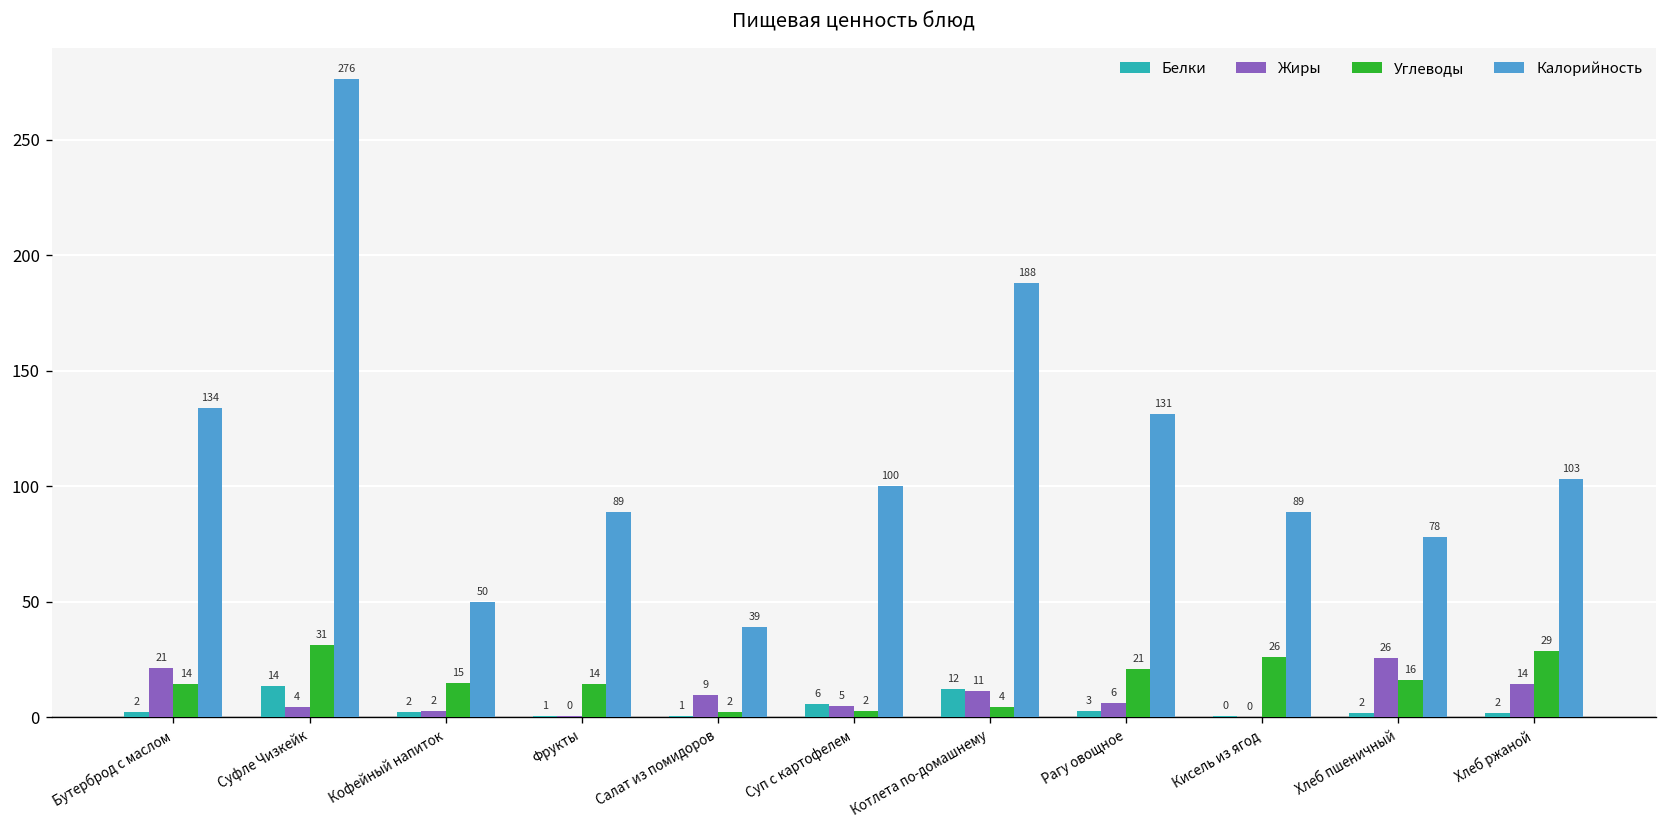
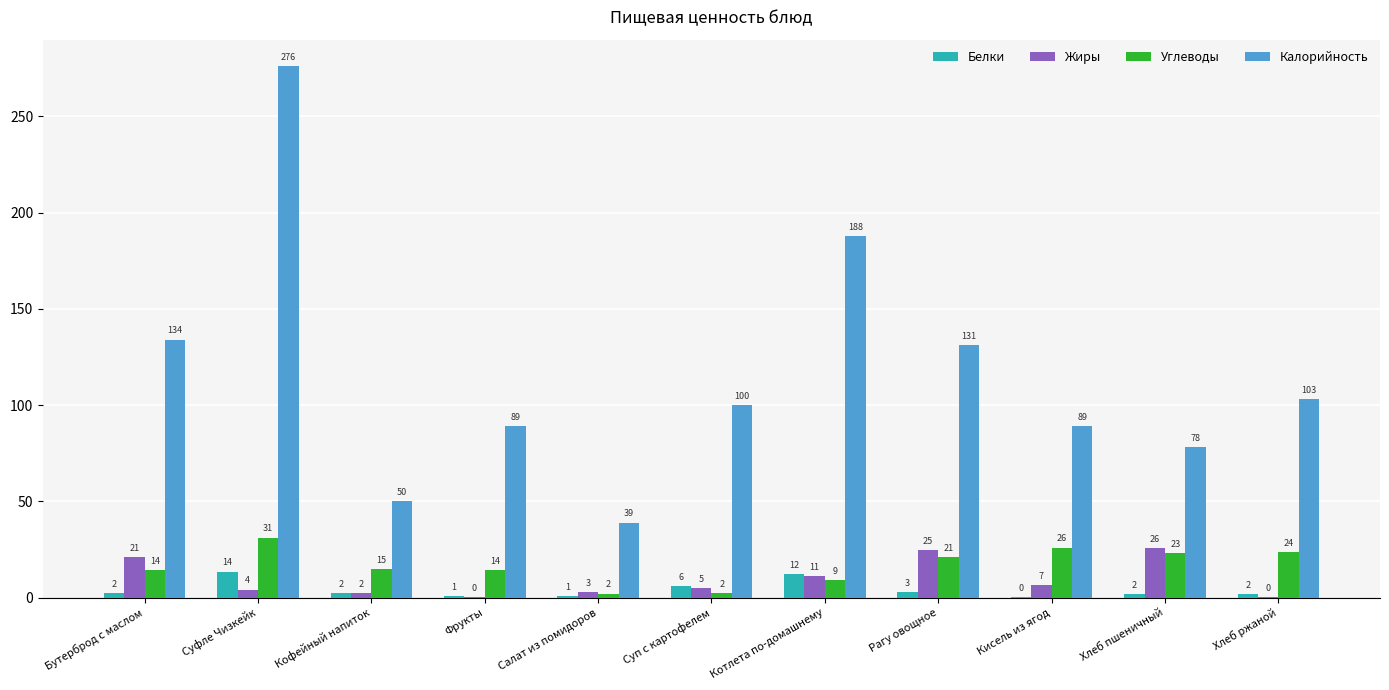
  {
    "Жиры": {
      "Бутерброд с маслом": 21,
      "Суфле Чизкейк": 4,
      "Кофейный напиток": 2,
      "Фрукты": 0,
-     "Салат из помидоров": 9,
+     "Салат из помидоров": 3,
      "Суп с картофелем": 5,
      "Котлета по-домашнему": 11,
-     "Рагу овощное": 6,
-     "Кисель из ягод": 0,
+     "Рагу овощное": 25,
+     "Кисель из ягод": 7,
      "Хлеб пшеничный": 26,
-     "Хлеб ржаной": 14
+     "Хлеб ржаной": 0
    },
    "Углеводы": {
      "Бутерброд с маслом": 14,
      "Суфле Чизкейк": 31,
      "Кофейный напиток": 15,
      "Фрукты": 14,
      "Салат из помидоров": 2,
      "Суп с картофелем": 2,
-     "Котлета по-домашнему": 4,
+     "Котлета по-домашнему": 9,
      "Рагу овощное": 21,
      "Кисель из ягод": 26,
-     "Хлеб пшеничный": 16,
-     "Хлеб ржаной": 29
+     "Хлеб пшеничный": 23,
+     "Хлеб ржаной": 24
    }
  }
